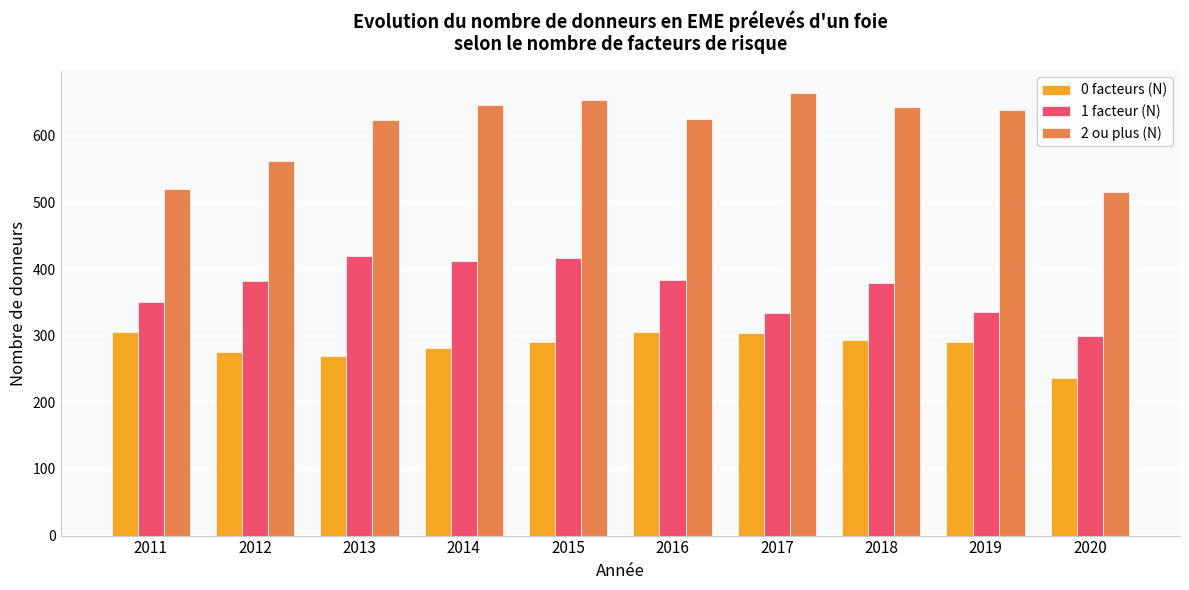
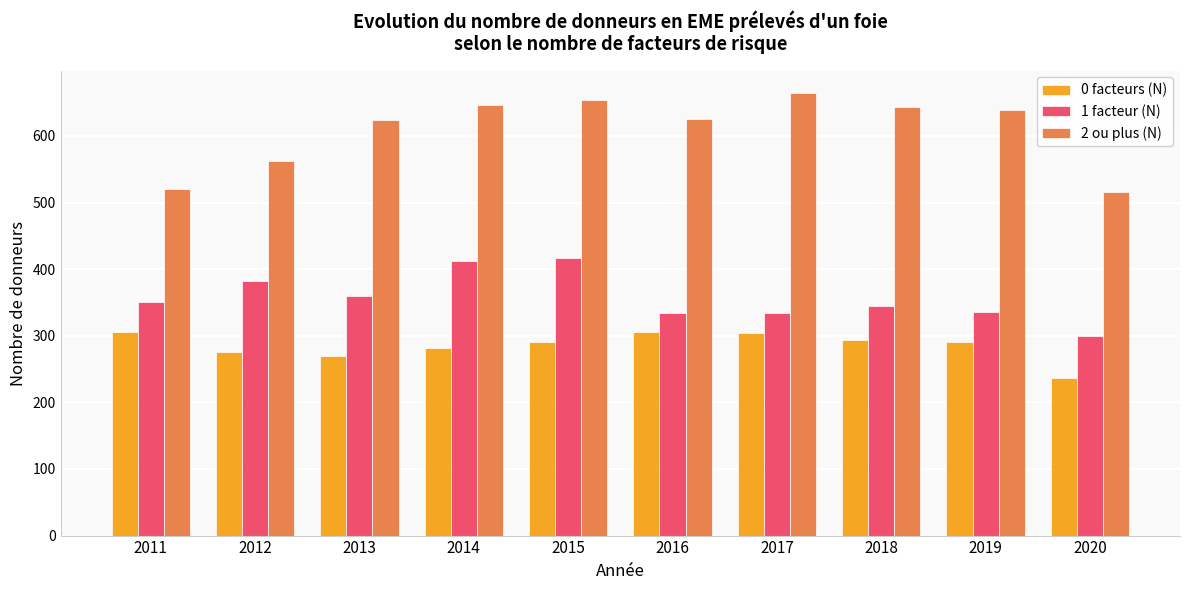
  {
    "1 facteur (N)": {
      "2011": 350,
      "2012": 380,
-     "2013": 420,
+     "2013": 360,
      "2014": 410,
      "2015": 420,
-     "2016": 380,
+     "2016": 330,
      "2017": 330,
-     "2018": 380,
+     "2018": 340,
      "2019": 340,
      "2020": 300
    }
  }
